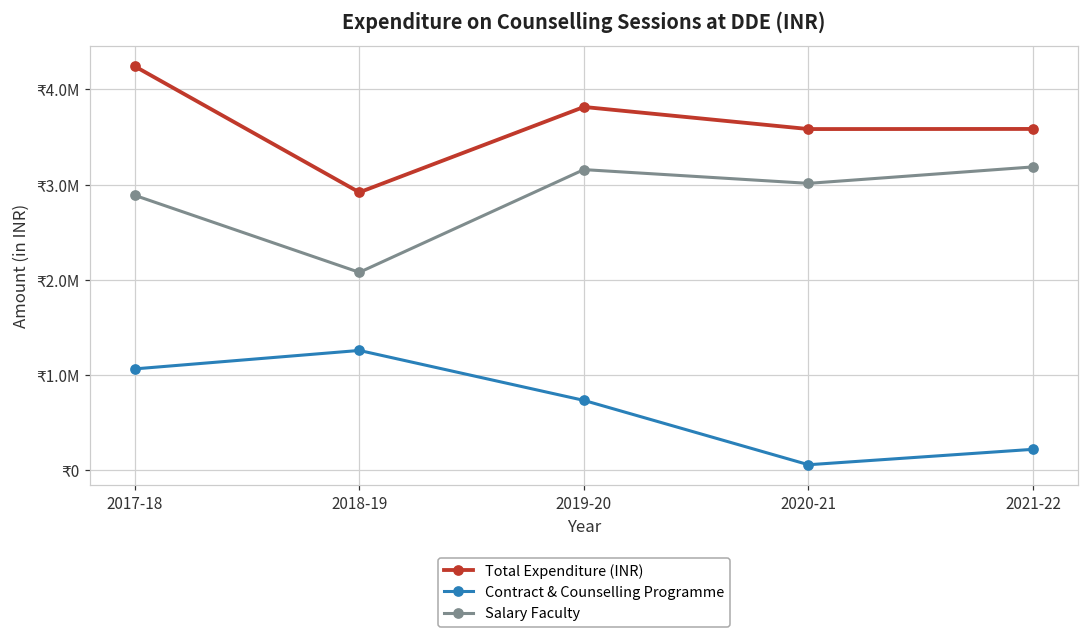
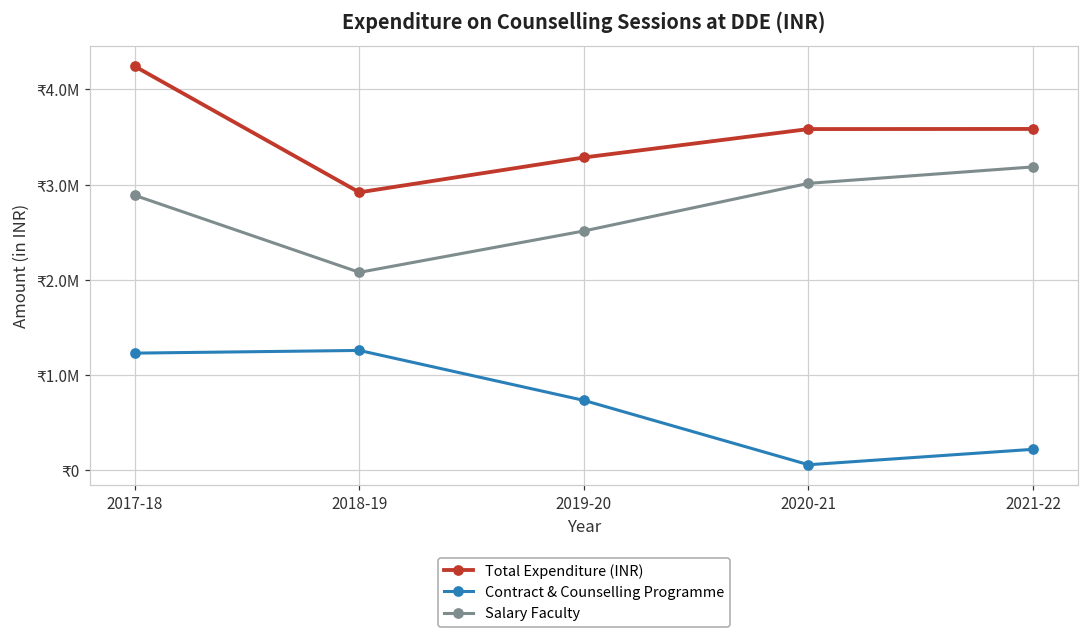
  {
    "Total Expenditure (INR)": {
      "2017-18": "₹4200000",
      "2018-19": "₹2900000",
-     "2019-20": "₹3800000",
+     "2019-20": "₹3300000",
      "2020-21": "₹3600000",
      "2021-22": "₹3600000"
    },
    "Contract & Counselling Programme": {
-     "2017-18": "₹1100000",
+     "2017-18": "₹1200000",
      "2018-19": "₹1300000",
      "2019-20": "₹700000",
      "2020-21": "₹100000",
      "2021-22": "₹200000"
    },
    "Salary Faculty": {
      "2017-18": "₹2900000",
      "2018-19": "₹2100000",
-     "2019-20": "₹3200000",
+     "2019-20": "₹2500000",
      "2020-21": "₹3000000",
      "2021-22": "₹3200000"
    }
  }
